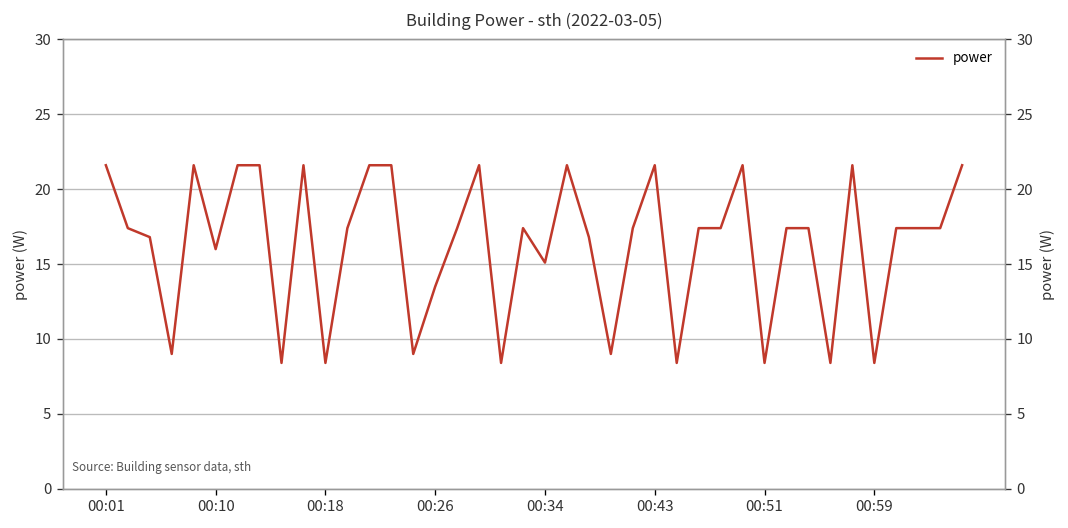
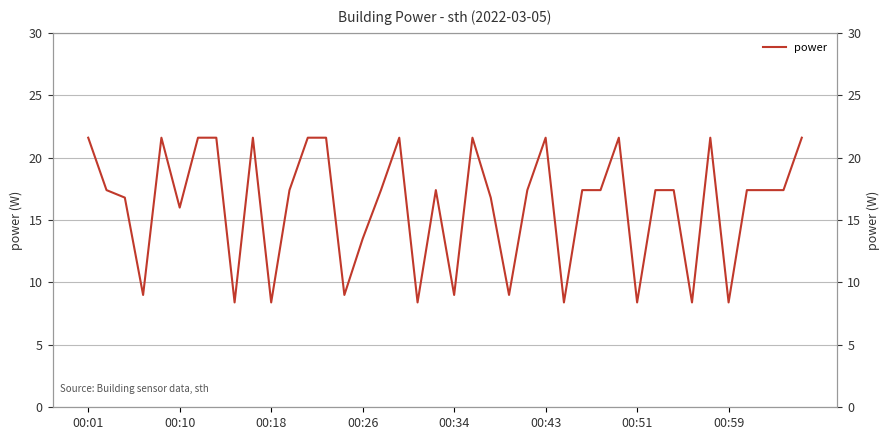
  {
    "00:01": 21.6,
    "00:10": 16.0,
    "00:18": 8.4,
    "00:26": 13.5,
-   "00:34": 15.1,
+   "00:34": 9.0,
    "00:43": 21.6,
    "00:51": 8.4,
    "00:59": 8.4
  }
